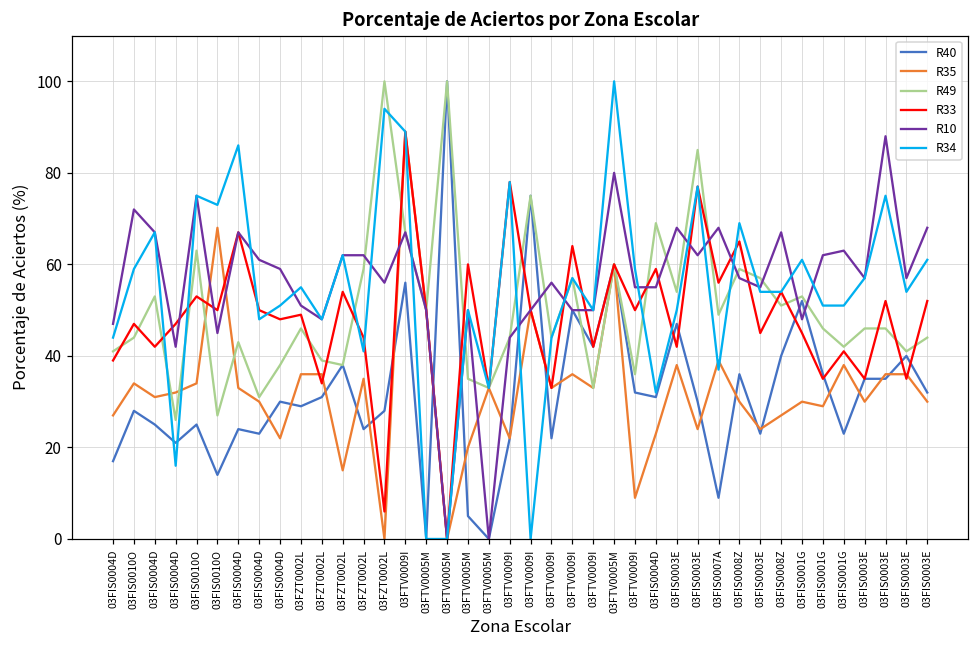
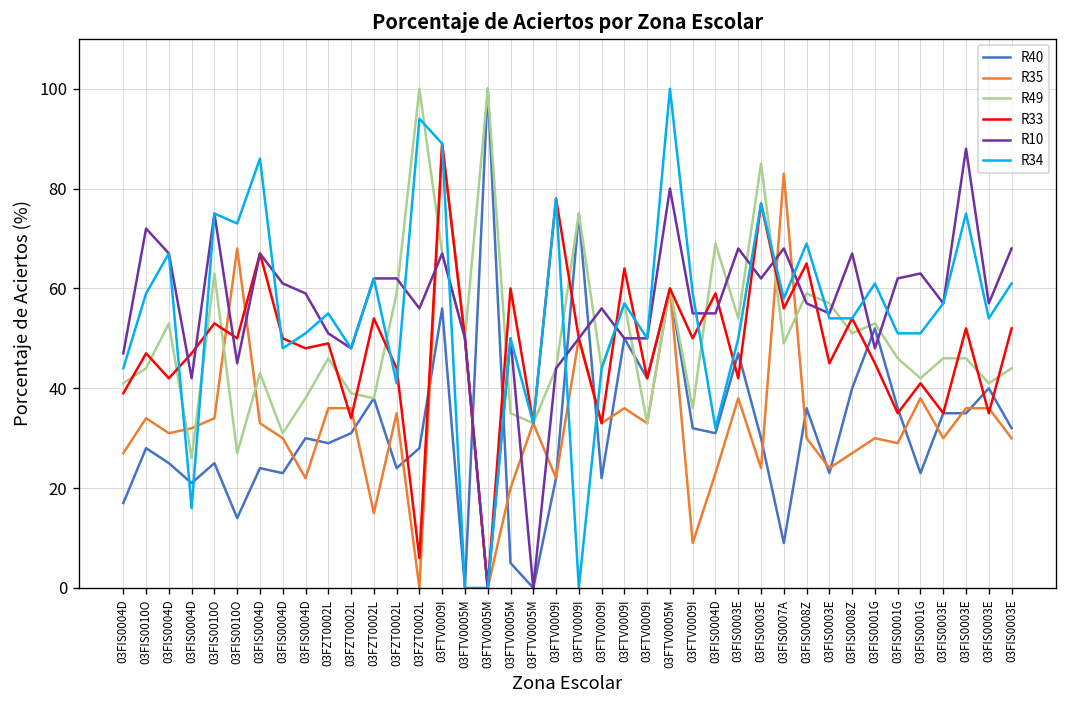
  {
    "R40": {
      "03FIS0007A": 9
    },
    "R35": {
-     "03FIS0007A": 39
+     "03FIS0007A": 83
    },
    "R49": {
      "03FIS0007A": 49
    },
    "R33": {
      "03FIS0007A": 56
    },
    "R10": {
      "03FIS0007A": 68
    },
    "R34": {
-     "03FIS0007A": 37
+     "03FIS0007A": 58
    }
  }
